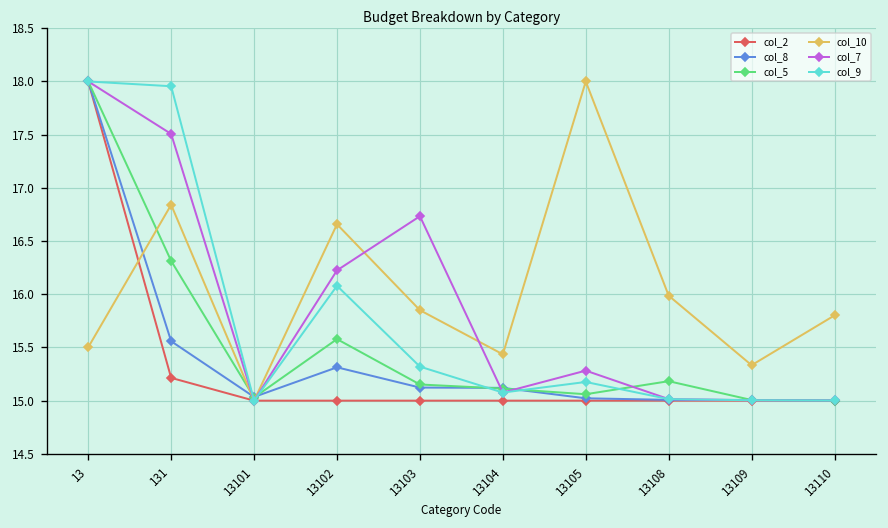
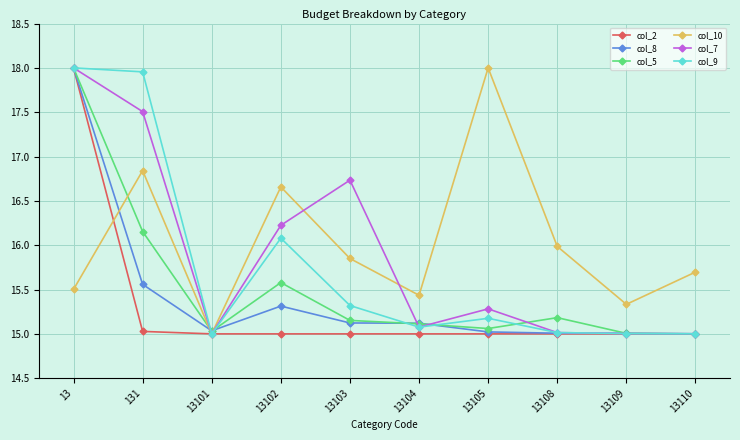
  {
    "col_2": {
-     "131": 15.2,
+     "131": 15.0,
      "13102": 15.0,
      "13103": 15.0,
      "13104": 15.0
    },
    "col_8": {
      "131": 15.6,
      "13102": 15.3,
      "13103": 15.1
    },
    "col_5": {
-     "131": 16.3,
+     "131": 16.2,
      "13102": 15.6,
      "13103": 15.2,
      "13105": 15.1,
      "13108": 15.2
    },
    "col_10": {
      "13": 15.5,
      "131": 16.8,
      "13102": 16.7,
      "13103": 15.9,
      "13104": 15.4,
      "13105": 18.0,
      "13108": 16.0,
      "13109": 15.3,
-     "13110": 15.8
+     "13110": 15.7
    },
    "col_7": {
      "131": 17.5,
      "13102": 16.2,
      "13103": 16.7,
      "13105": 15.3
    },
    "col_9": {
      "131": 18.0,
      "13102": 16.1,
      "13103": 15.3,
      "13105": 15.2
    }
  }
